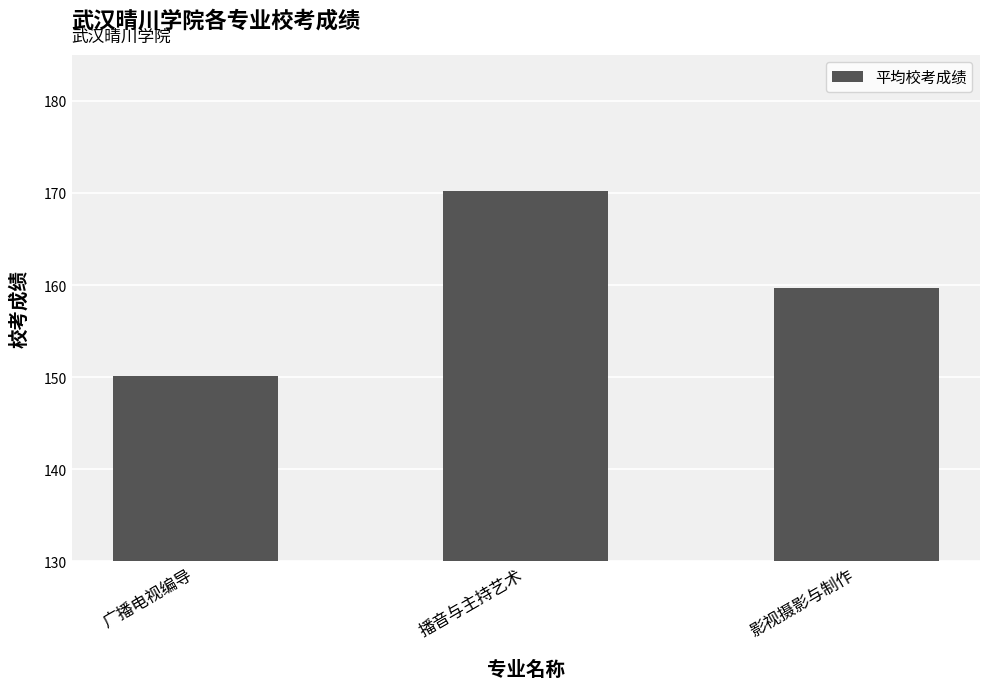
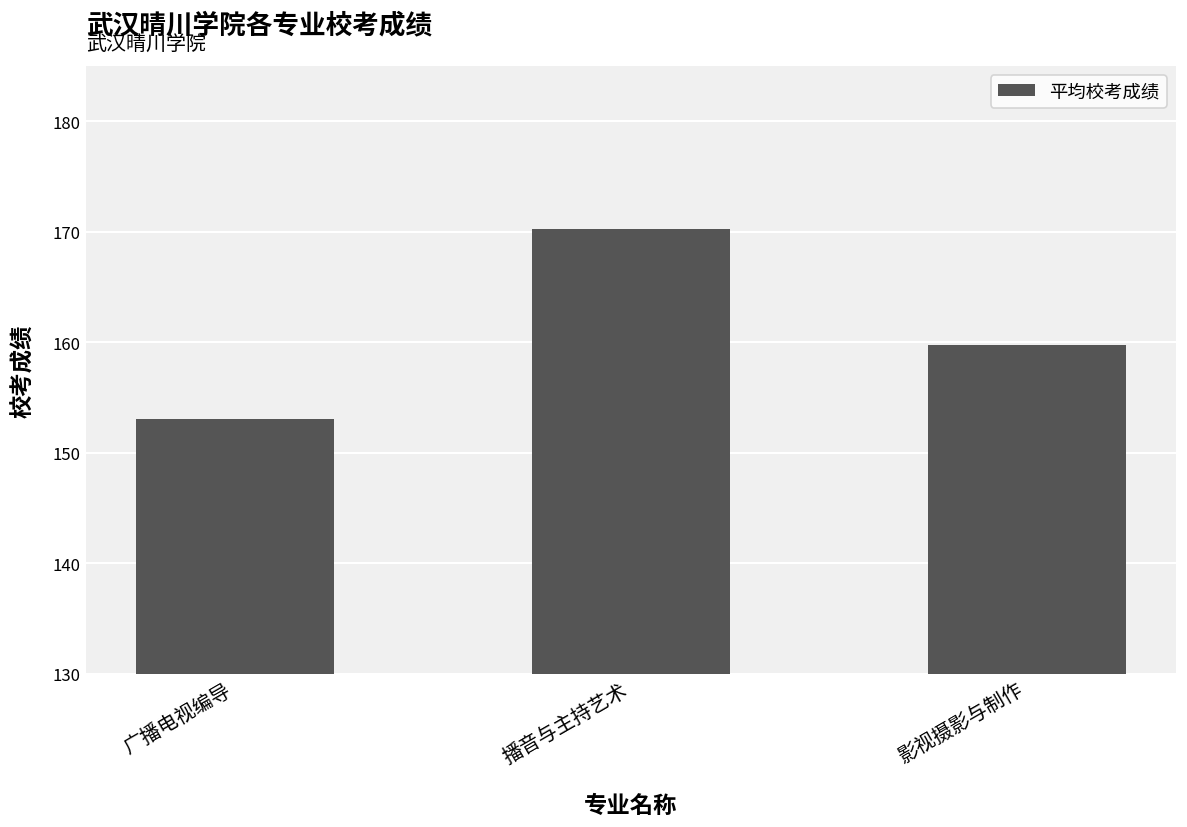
  {
-   "广播电视编导": 150,
+   "广播电视编导": 153,
    "播音与主持艺术": 170,
    "影视摄影与制作": 160
  }
